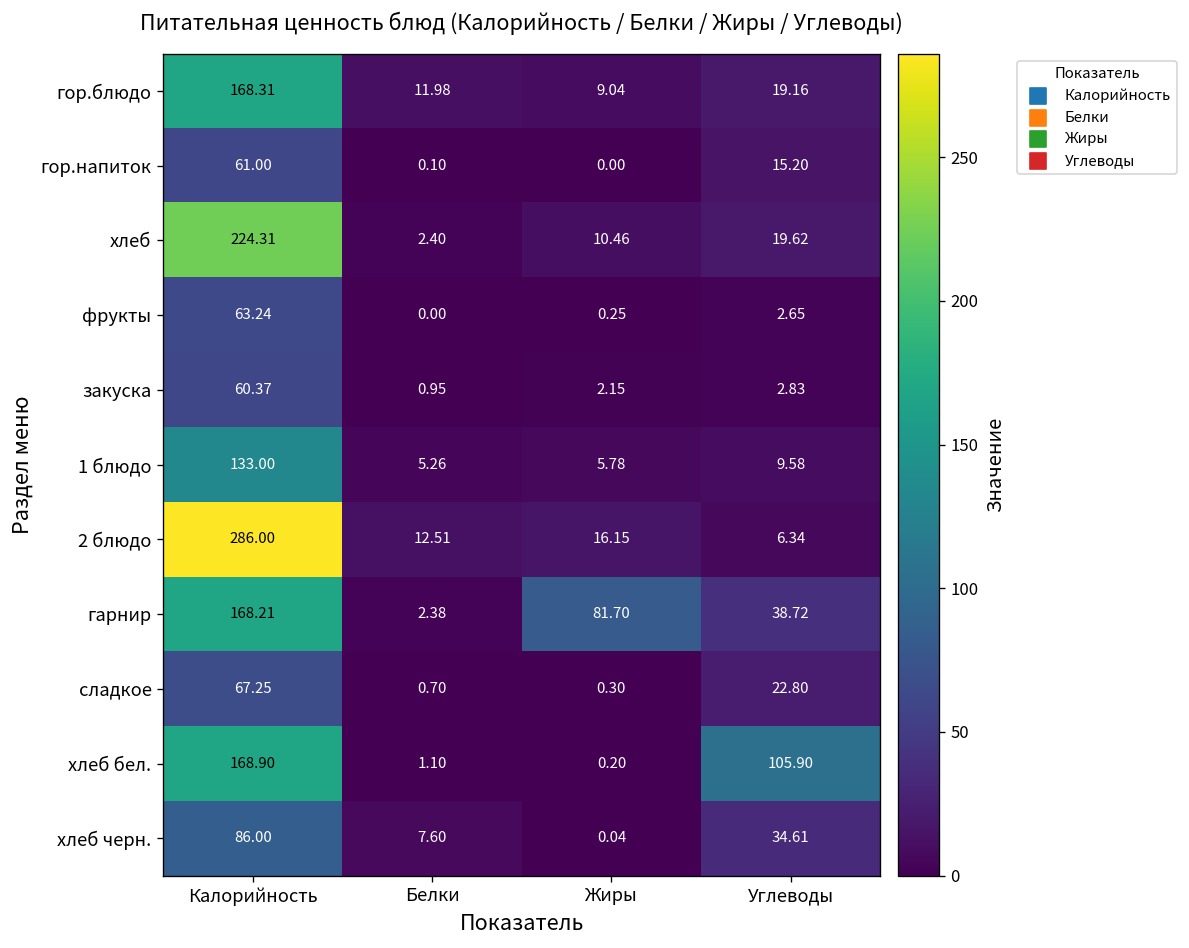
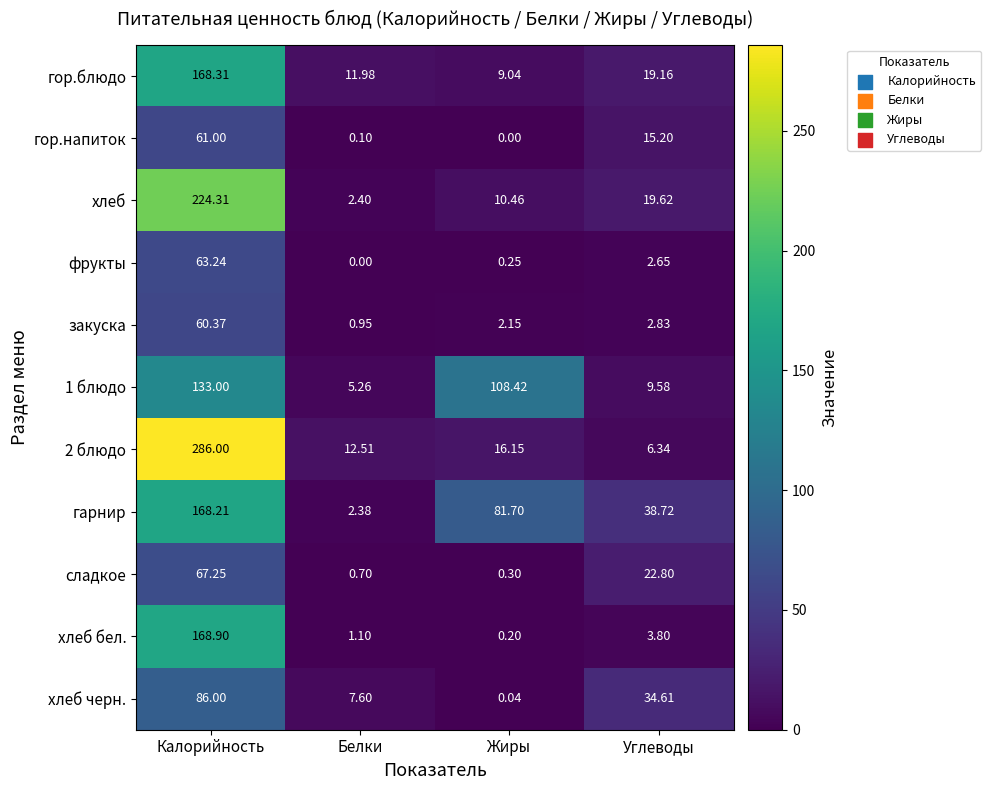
  {
    "гор.блюдо": {
      "Калорийность": 168.31,
      "Белки": 11.98,
      "Жиры": 9.04,
      "Углеводы": 19.16
    },
    "гор.напиток": {
      "Калорийность": 61.00,
      "Белки": 0.10,
      "Жиры": 0.00,
      "Углеводы": 15.20
    },
    "хлеб": {
      "Калорийность": 224.31,
      "Белки": 2.40,
      "Жиры": 10.46,
      "Углеводы": 19.62
    },
    "фрукты": {
      "Калорийность": 63.24,
      "Белки": 0.00,
      "Жиры": 0.25,
      "Углеводы": 2.65
    },
    "закуска": {
      "Калорийность": 60.37,
      "Белки": 0.95,
      "Жиры": 2.15,
      "Углеводы": 2.83
    },
    "1 блюдо": {
      "Калорийность": 133.00,
      "Белки": 5.26,
-     "Жиры": 5.78,
+     "Жиры": 108.42,
      "Углеводы": 9.58
    },
    "2 блюдо": {
      "Калорийность": 286.00,
      "Белки": 12.51,
      "Жиры": 16.15,
      "Углеводы": 6.34
    },
    "гарнир": {
      "Калорийность": 168.21,
      "Белки": 2.38,
      "Жиры": 81.70,
      "Углеводы": 38.72
    },
    "сладкое": {
      "Калорийность": 67.25,
      "Белки": 0.70,
      "Жиры": 0.30,
      "Углеводы": 22.80
    },
    "хлеб бел.": {
      "Калорийность": 168.90,
      "Белки": 1.10,
      "Жиры": 0.20,
-     "Углеводы": 105.90
+     "Углеводы": 3.80
    },
    "хлеб черн.": {
      "Калорийность": 86.00,
      "Белки": 7.60,
      "Жиры": 0.04,
      "Углеводы": 34.61
    }
  }
